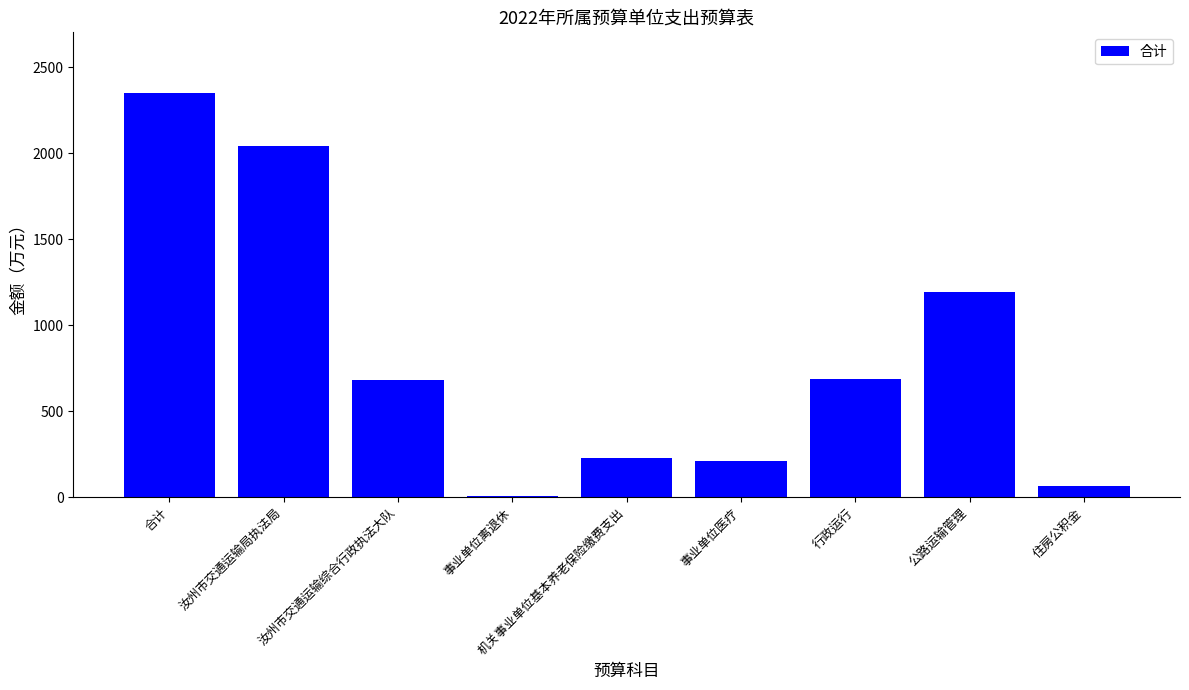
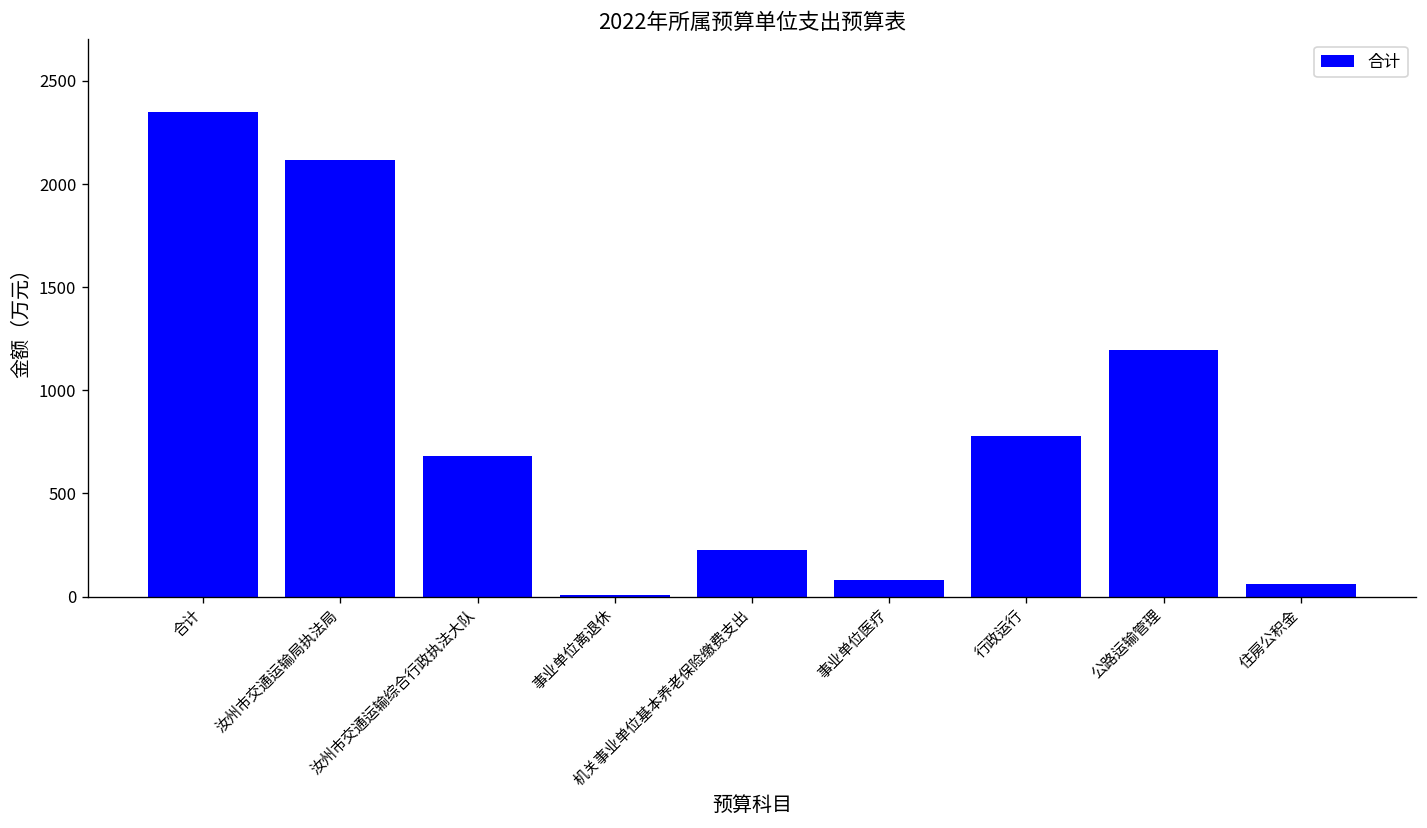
  {
    "合计": 2350,
-   "汝州市交通运输局执法局": 2040,
+   "汝州市交通运输局执法局": 2120,
    "汝州市交通运输综合行政执法大队": 680,
    "机关事业单位基本养老保险缴费支出": 230,
-   "事业单位医疗": 210,
-   "行政运行": 690,
+   "事业单位医疗": 80,
+   "行政运行": 780,
    "公路运输管理": 1190,
    "住房公积金": 60
  }
